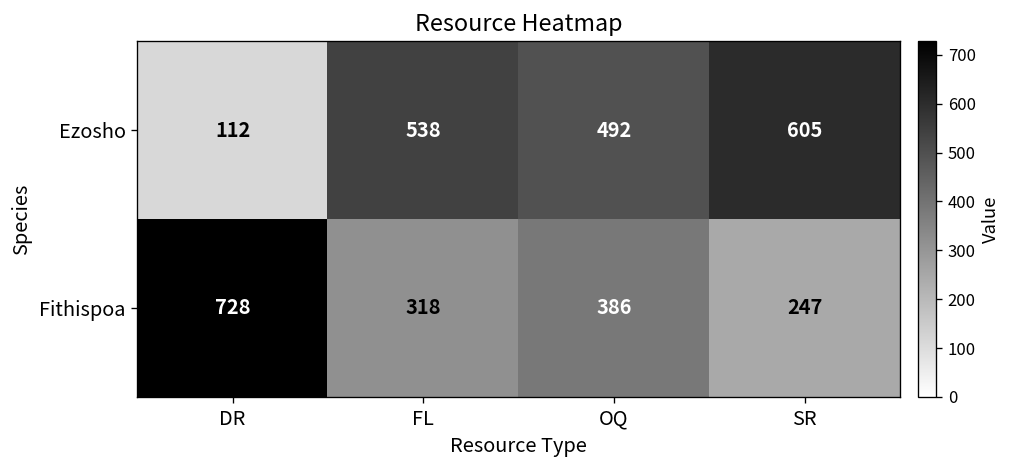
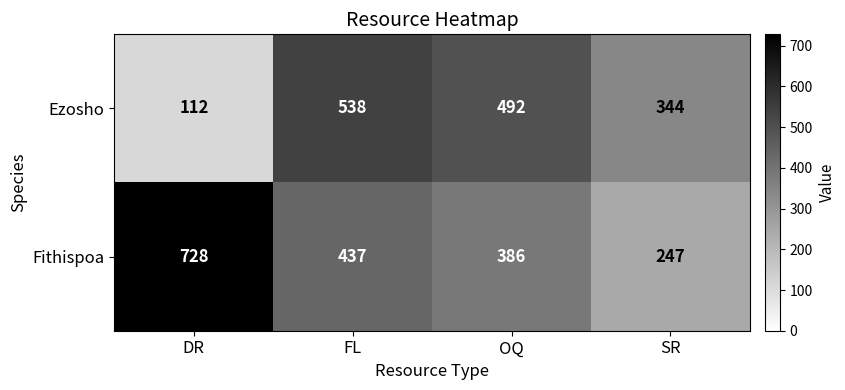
  {
    "Ezosho": {
      "DR": 112,
      "FL": 538,
      "OQ": 492,
-     "SR": 605
+     "SR": 344
    },
    "Fithispoa": {
      "DR": 728,
-     "FL": 318,
+     "FL": 437,
      "OQ": 386,
      "SR": 247
    }
  }
